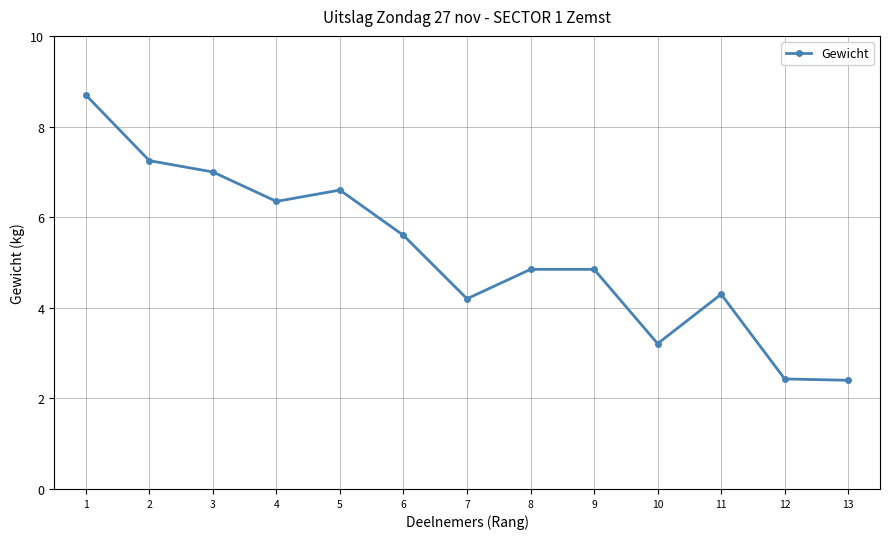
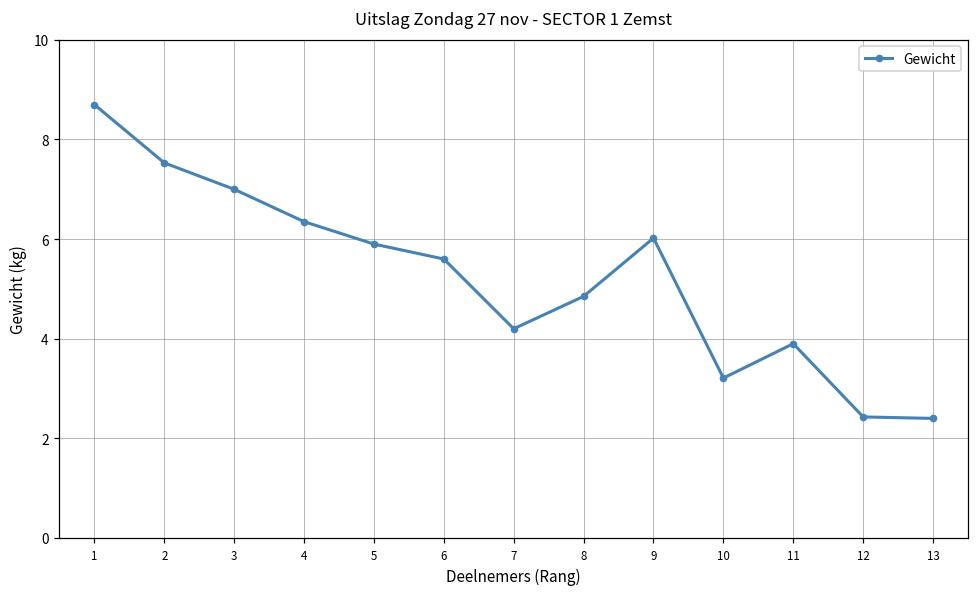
  {
    "1": 8.7,
-   "2": 7.3,
+   "2": 7.5,
    "3": 7.0,
    "4": 6.4,
-   "5": 6.6,
+   "5": 5.9,
    "6": 5.6,
    "7": 4.2,
    "8": 4.9,
-   "9": 4.9,
+   "9": 6.0,
    "10": 3.2,
-   "11": 4.3,
+   "11": 3.9,
    "12": 2.4,
    "13": 2.4
  }
